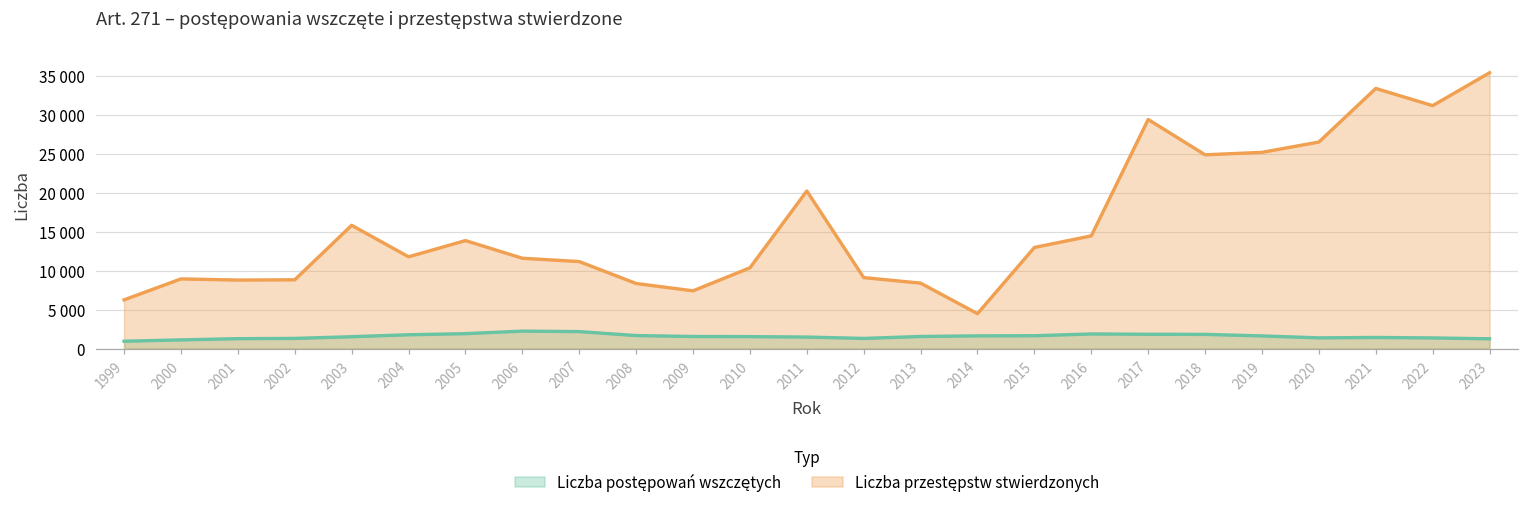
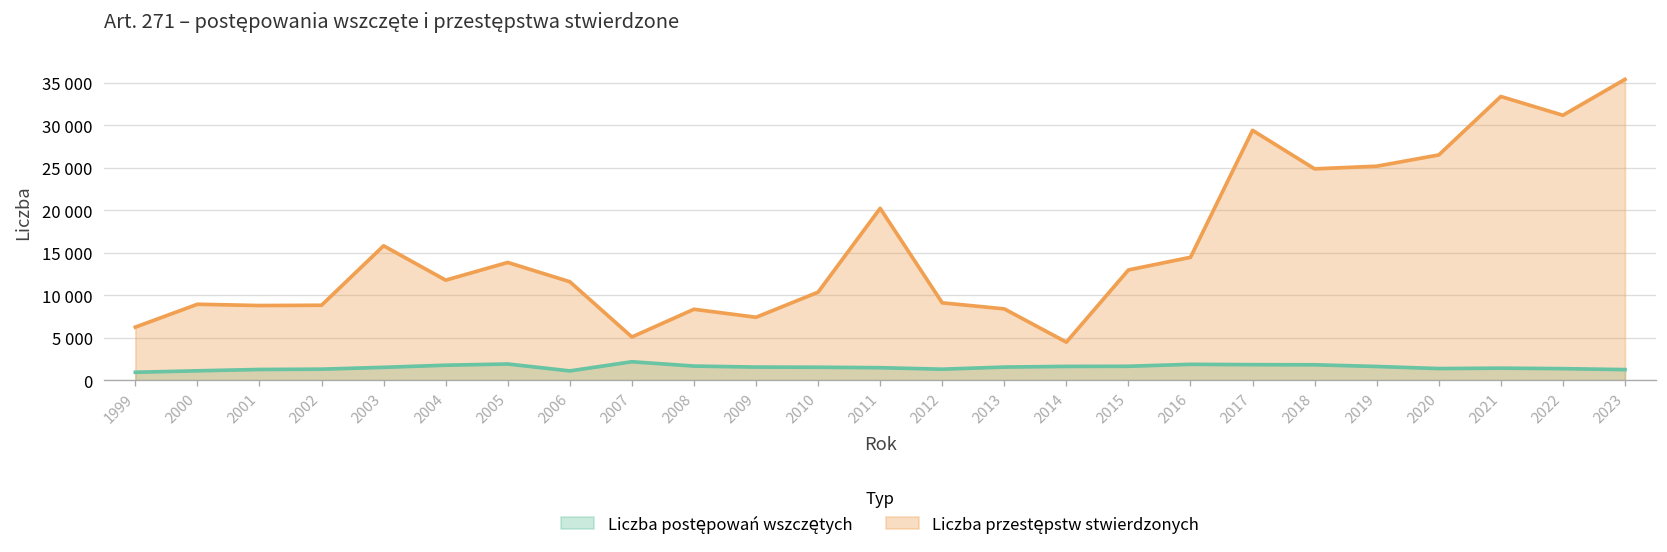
  {
    "Liczba postępowań wszczętych": {
      "1999": 1000,
      "2000": 1000,
      "2001": 1000,
      "2002": 1000,
      "2003": 2000,
      "2004": 2000,
      "2005": 2000,
-     "2006": 2000,
+     "2006": 1000,
      "2007": 2000,
      "2008": 2000,
      "2009": 2000,
      "2010": 2000,
      "2011": 1000,
      "2012": 1000,
      "2013": 2000,
      "2014": 2000,
      "2015": 2000,
      "2016": 2000,
      "2017": 2000,
      "2018": 2000,
      "2019": 2000,
      "2020": 1000,
      "2021": 1000,
      "2022": 1000,
      "2023": 1000
    },
    "Liczba przestępstw stwierdzonych": {
      "1999": 6000,
      "2000": 9000,
      "2001": 9000,
      "2002": 9000,
      "2003": 16000,
      "2004": 12000,
      "2005": 14000,
      "2006": 12000,
-     "2007": 11000,
+     "2007": 5000,
      "2008": 8000,
      "2009": 7000,
      "2010": 10000,
      "2011": 20000,
      "2012": 9000,
      "2013": 8000,
      "2014": 4000,
      "2015": 13000,
      "2016": 14000,
      "2017": 29000,
      "2018": 25000,
      "2019": 25000,
      "2020": 27000,
      "2021": 33000,
      "2022": 31000,
      "2023": 35000
    }
  }
